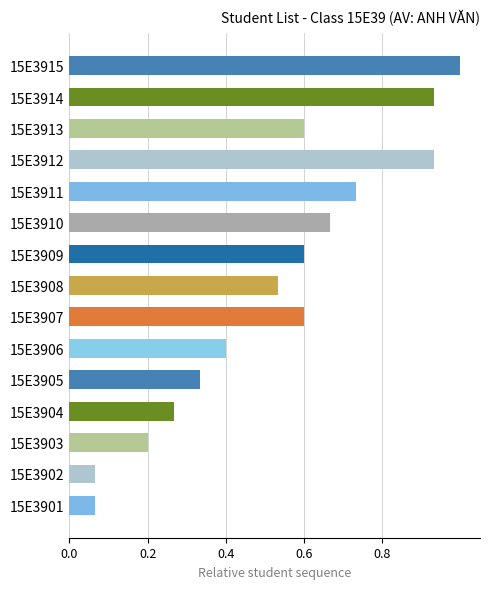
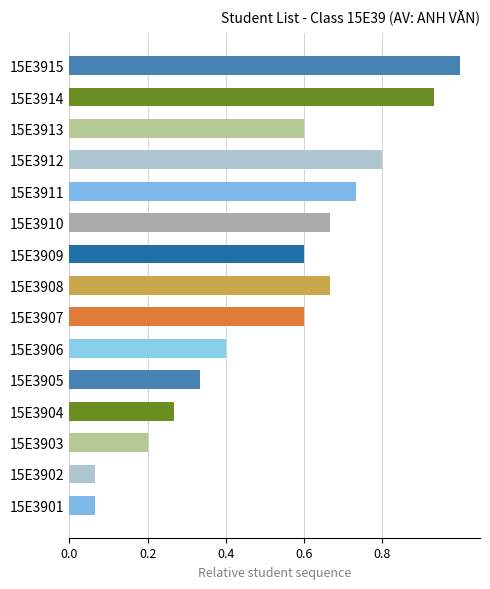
  {
    "15E3915": 1.00,
    "15E3914": 0.93,
    "15E3913": 0.60,
-   "15E3912": 0.93,
+   "15E3912": 0.80,
    "15E3911": 0.73,
    "15E3910": 0.67,
    "15E3909": 0.60,
-   "15E3908": 0.53,
+   "15E3908": 0.67,
    "15E3907": 0.60,
    "15E3906": 0.40,
    "15E3905": 0.33,
    "15E3904": 0.27,
    "15E3903": 0.20,
    "15E3902": 0.07,
    "15E3901": 0.07
  }
